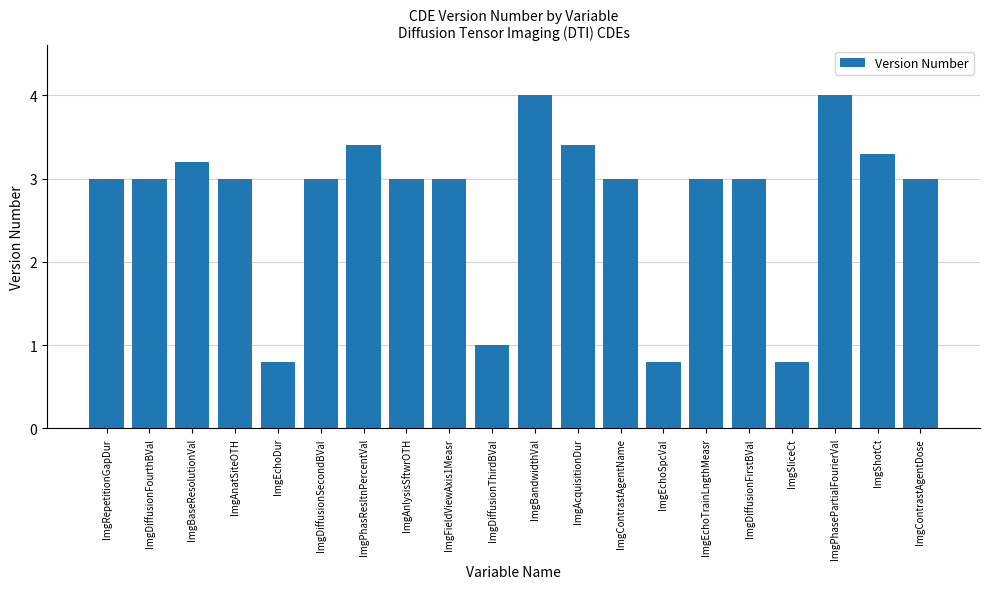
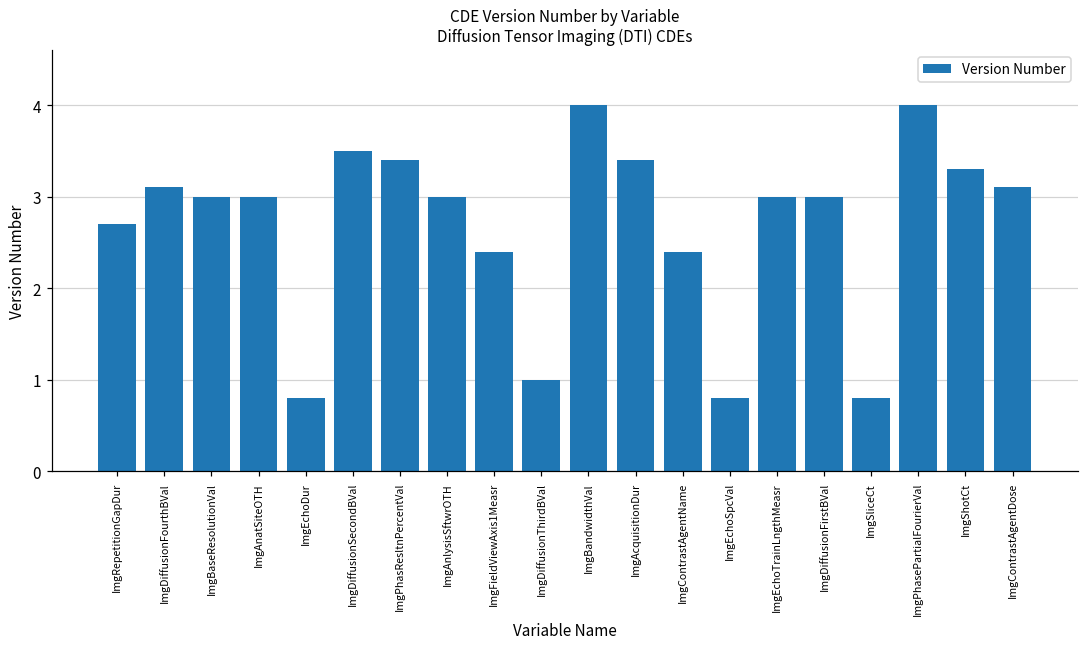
  {
-   "ImgRepetitionGapDur": 3.0,
-   "ImgDiffusionFourthBVal": 3.0,
-   "ImgBaseResolutionVal": 3.2,
+   "ImgRepetitionGapDur": 2.7,
+   "ImgDiffusionFourthBVal": 3.1,
+   "ImgBaseResolutionVal": 3.0,
    "ImgAnatSiteOTH": 3.0,
    "ImgEchoDur": 0.8,
-   "ImgDiffusionSecondBVal": 3.0,
+   "ImgDiffusionSecondBVal": 3.5,
    "ImgPhasResltnPercentVal": 3.4,
    "ImgAnlysisSftwrOTH": 3.0,
-   "ImgFieldViewAxis1Measr": 3.0,
+   "ImgFieldViewAxis1Measr": 2.4,
    "ImgDiffusionThirdBVal": 1.0,
    "ImgBandwidthVal": 4.0,
    "ImgAcquisitionDur": 3.4,
-   "ImgContrastAgentName": 3.0,
+   "ImgContrastAgentName": 2.4,
    "ImgEchoSpcVal": 0.8,
    "ImgEchoTrainLngthMeasr": 3.0,
    "ImgDiffusionFirstBVal": 3.0,
    "ImgSliceCt": 0.8,
    "ImgPhasePartialFourierVal": 4.0,
    "ImgShotCt": 3.3,
-   "ImgContrastAgentDose": 3.0
+   "ImgContrastAgentDose": 3.1
  }
